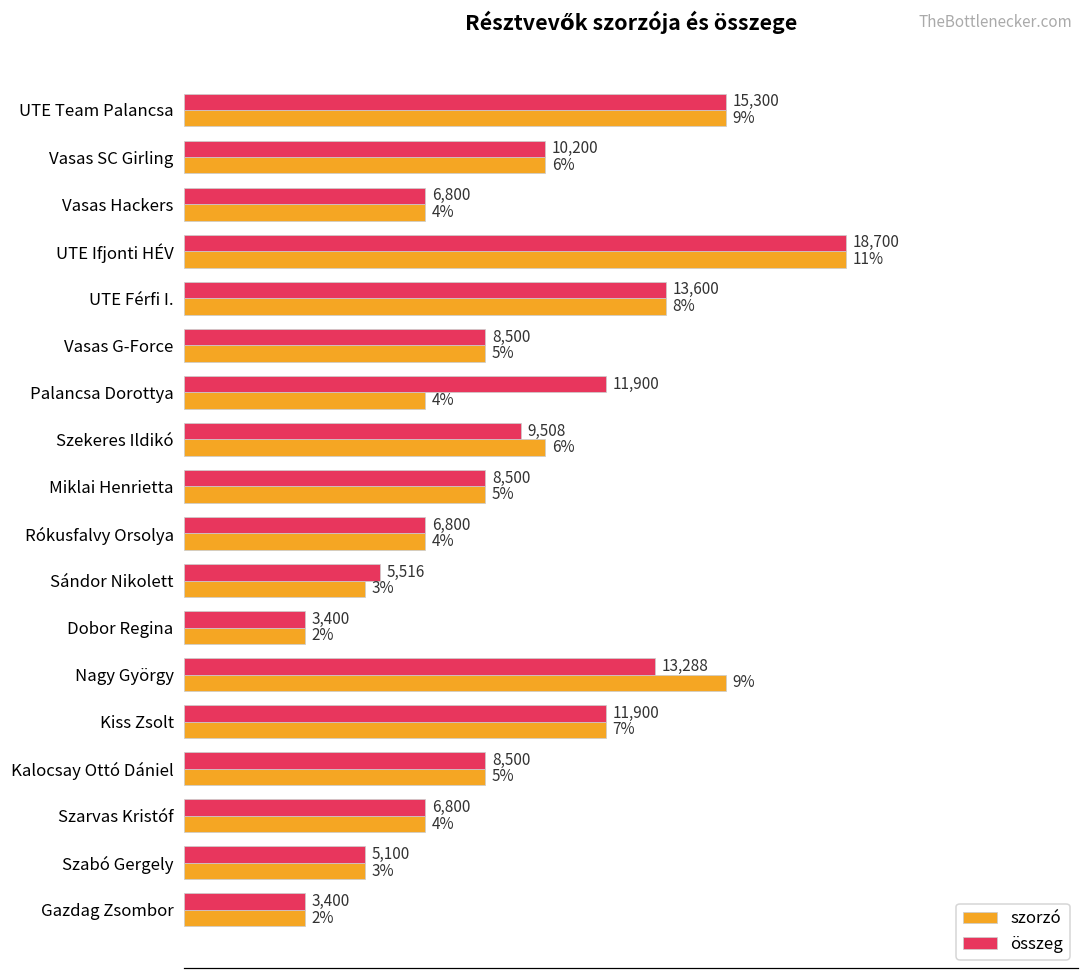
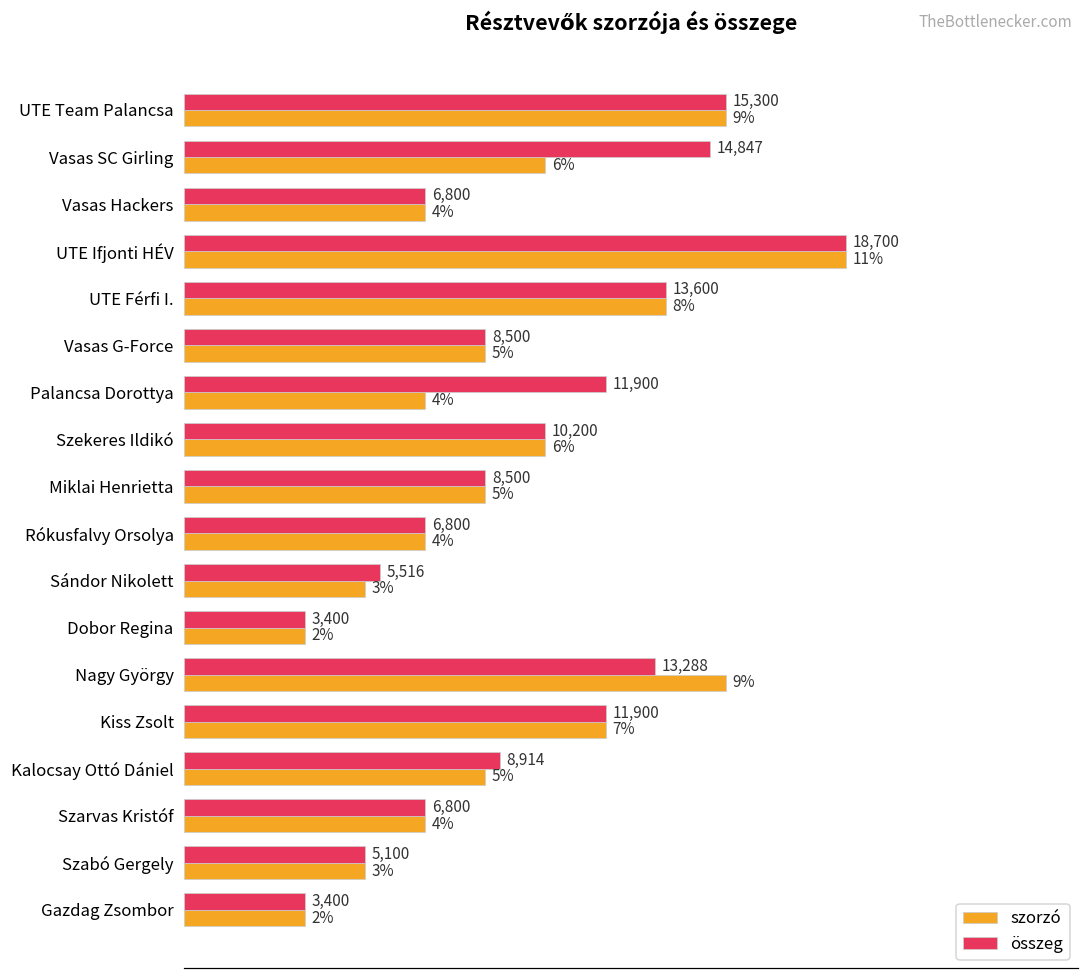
  {
    "összeg": {
-     "Vasas SC Girling": "10,200",
-     "Szekeres Ildikó": "9,508",
-     "Kalocsay Ottó Dániel": "8,500"
+     "Vasas SC Girling": "14,847",
+     "Szekeres Ildikó": "10,200",
+     "Kalocsay Ottó Dániel": "8,914"
    }
  }
